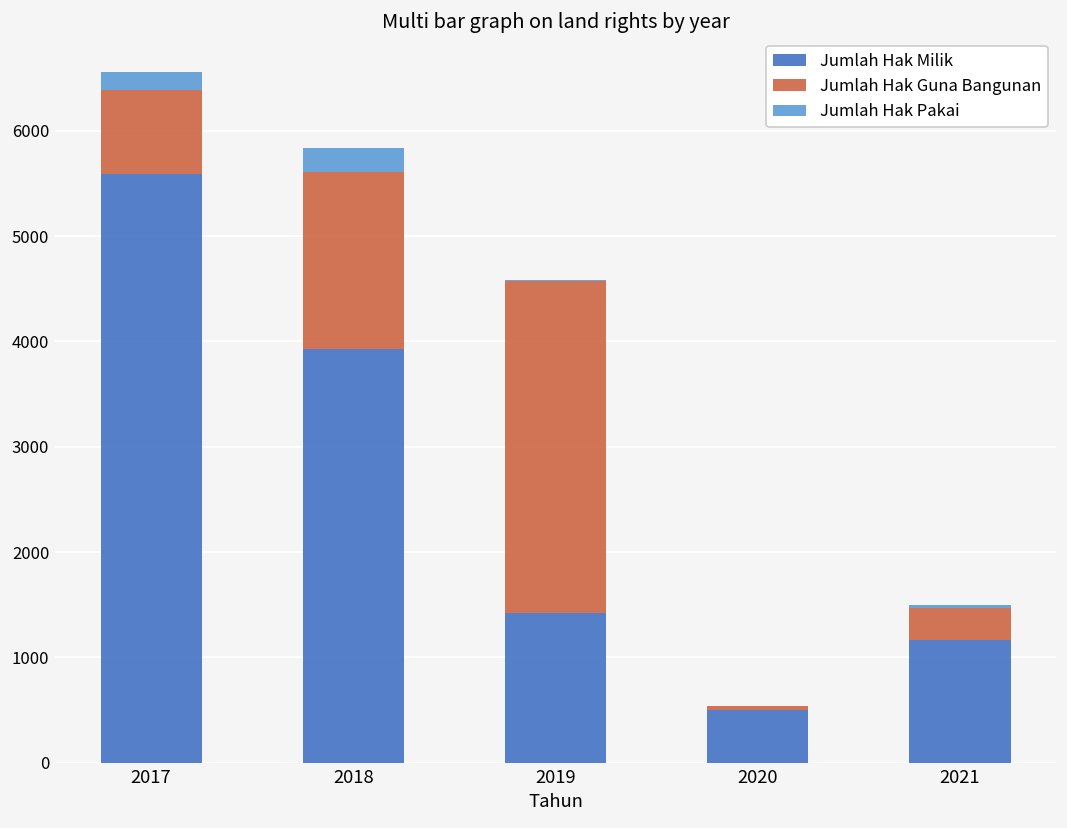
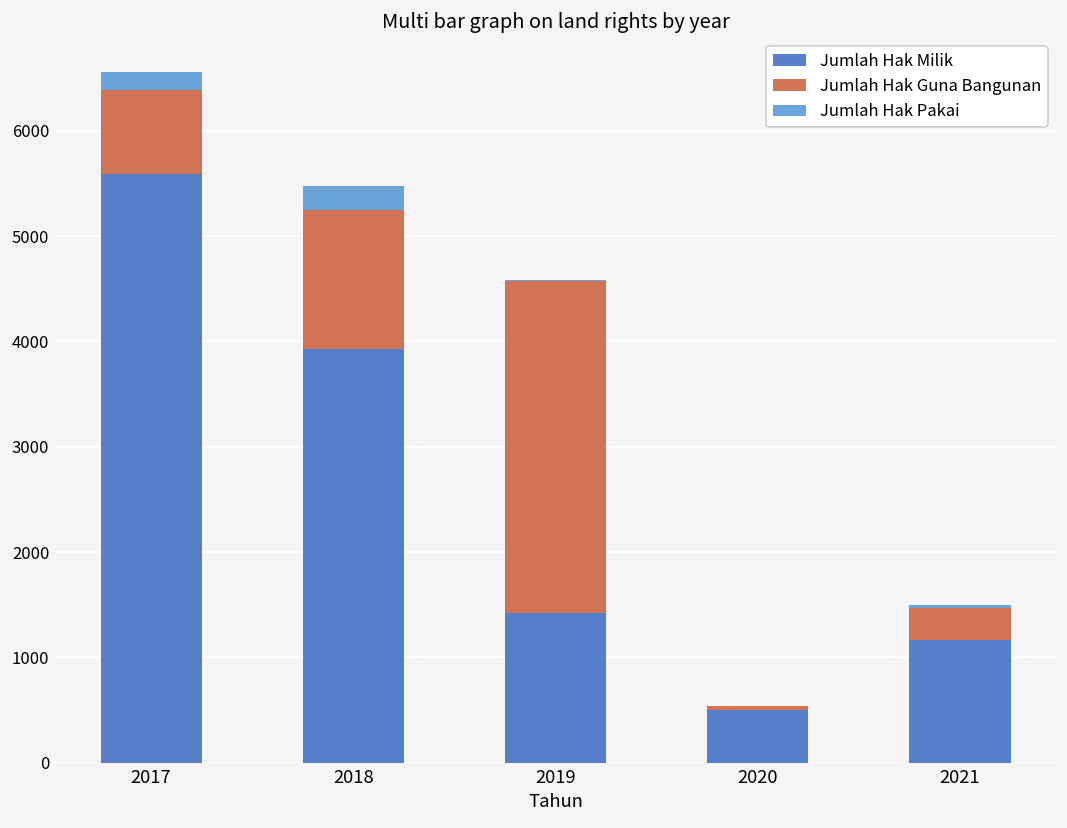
  {
    "Jumlah Hak Guna Bangunan": {
      "2017": 800,
-     "2018": 1700,
+     "2018": 1300,
      "2019": 3100,
      "2020": 0,
      "2021": 300
    }
  }
